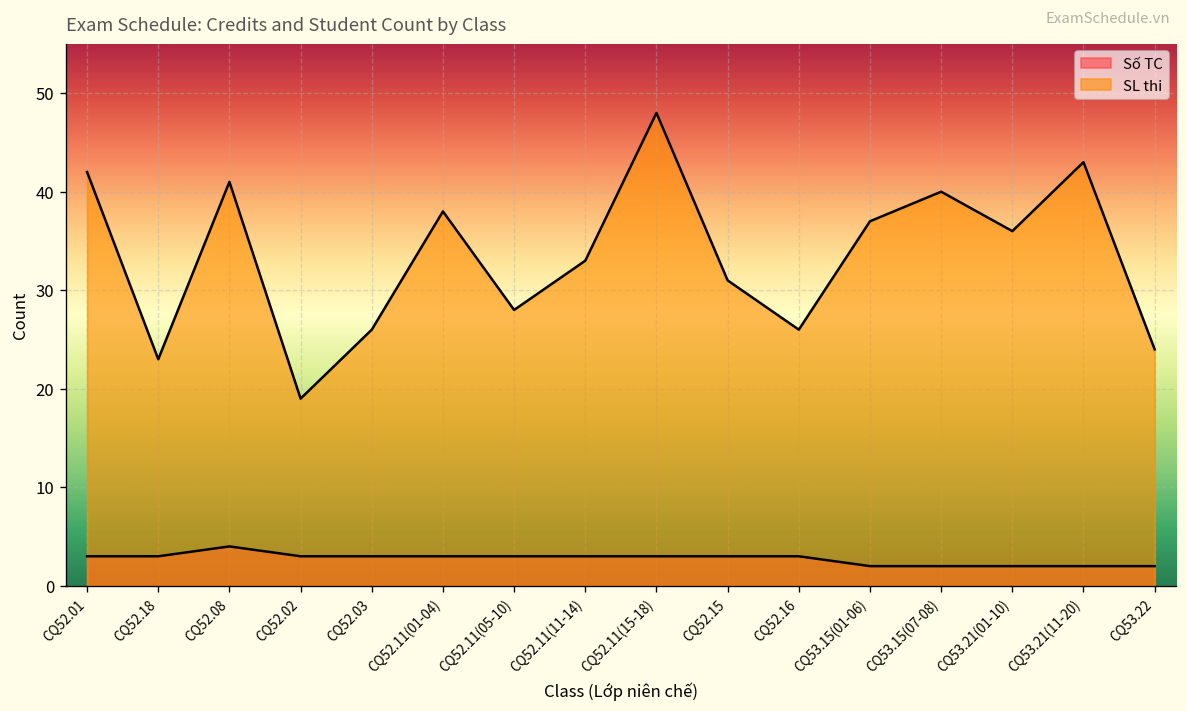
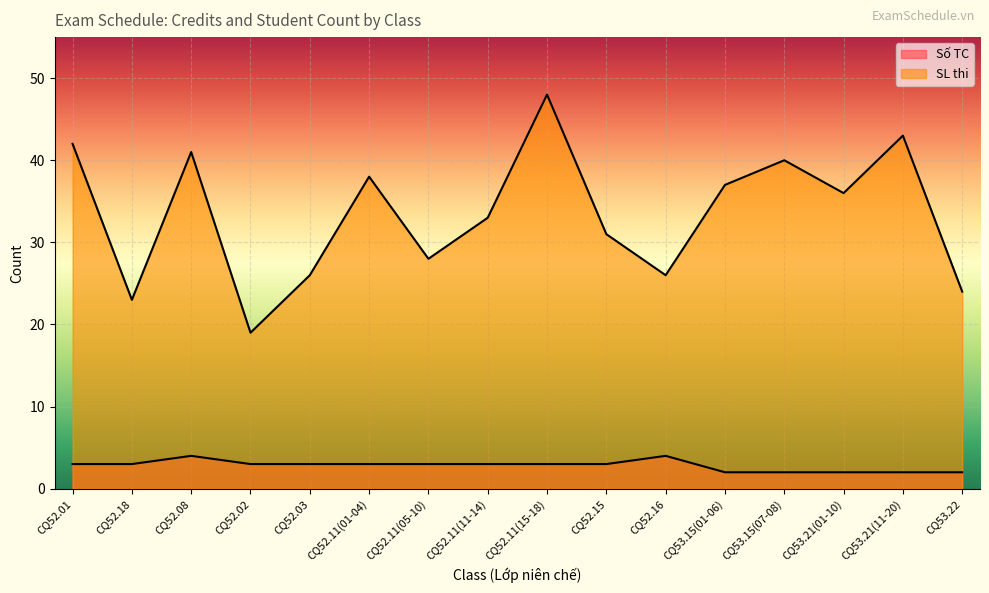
  {
    "Số TC": {
      "CQ52.01": 3,
      "CQ52.18": 3,
      "CQ52.08": 4,
      "CQ52.02": 3,
      "CQ52.03": 3,
      "CQ52.11(01-04)": 3,
      "CQ52.11(05-10)": 3,
      "CQ52.11(11-14)": 3,
      "CQ52.11(15-18)": 3,
      "CQ52.15": 3,
-     "CQ52.16": 3,
+     "CQ52.16": 4,
      "CQ53.15(01-06)": 2,
      "CQ53.15(07-08)": 2,
      "CQ53.21(01-10)": 2,
      "CQ53.21(11-20)": 2,
      "CQ53.22": 2
    },
    "SL thi": {
      "CQ52.01": 42,
      "CQ52.18": 23,
      "CQ52.08": 41,
      "CQ52.02": 19,
      "CQ52.03": 26,
      "CQ52.11(01-04)": 38,
      "CQ52.11(05-10)": 28,
      "CQ52.11(11-14)": 33,
      "CQ52.11(15-18)": 48,
      "CQ52.15": 31,
      "CQ52.16": 26,
      "CQ53.15(01-06)": 37,
      "CQ53.15(07-08)": 40,
      "CQ53.21(01-10)": 36,
      "CQ53.21(11-20)": 43,
      "CQ53.22": 24
    }
  }
